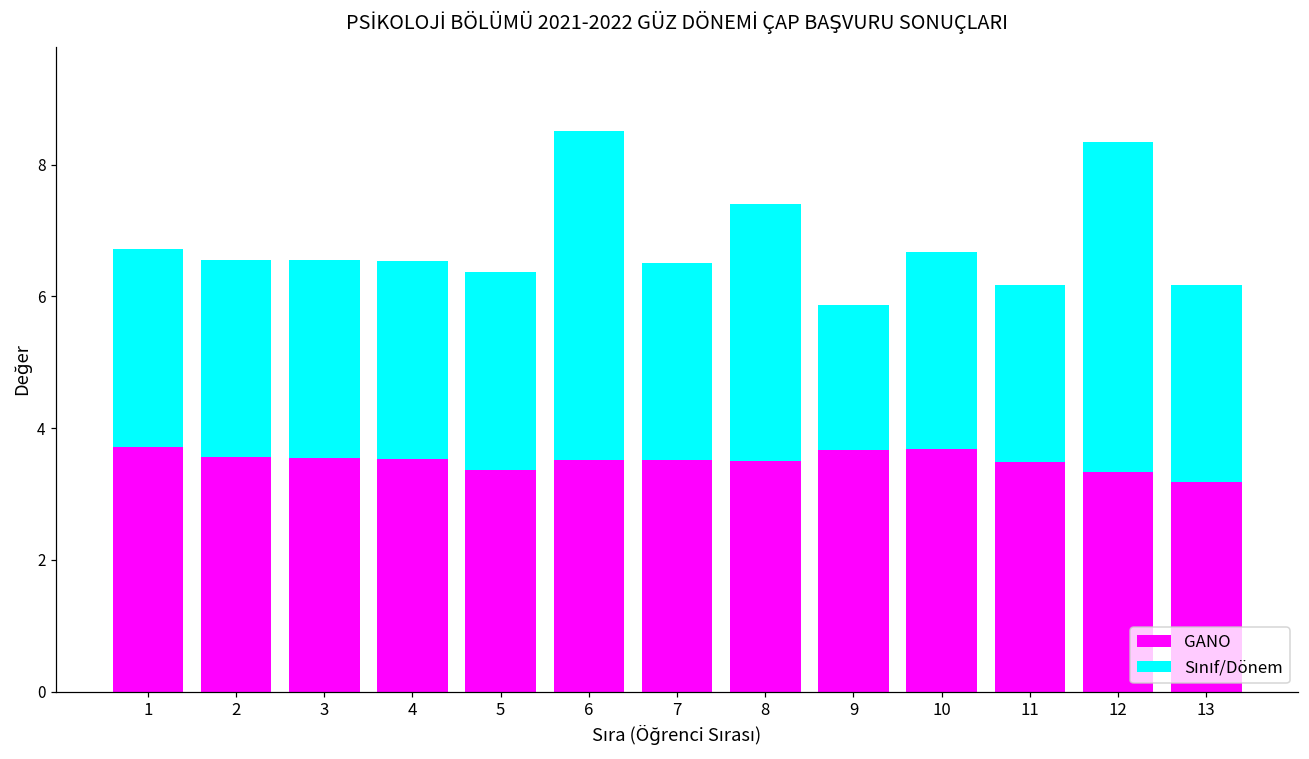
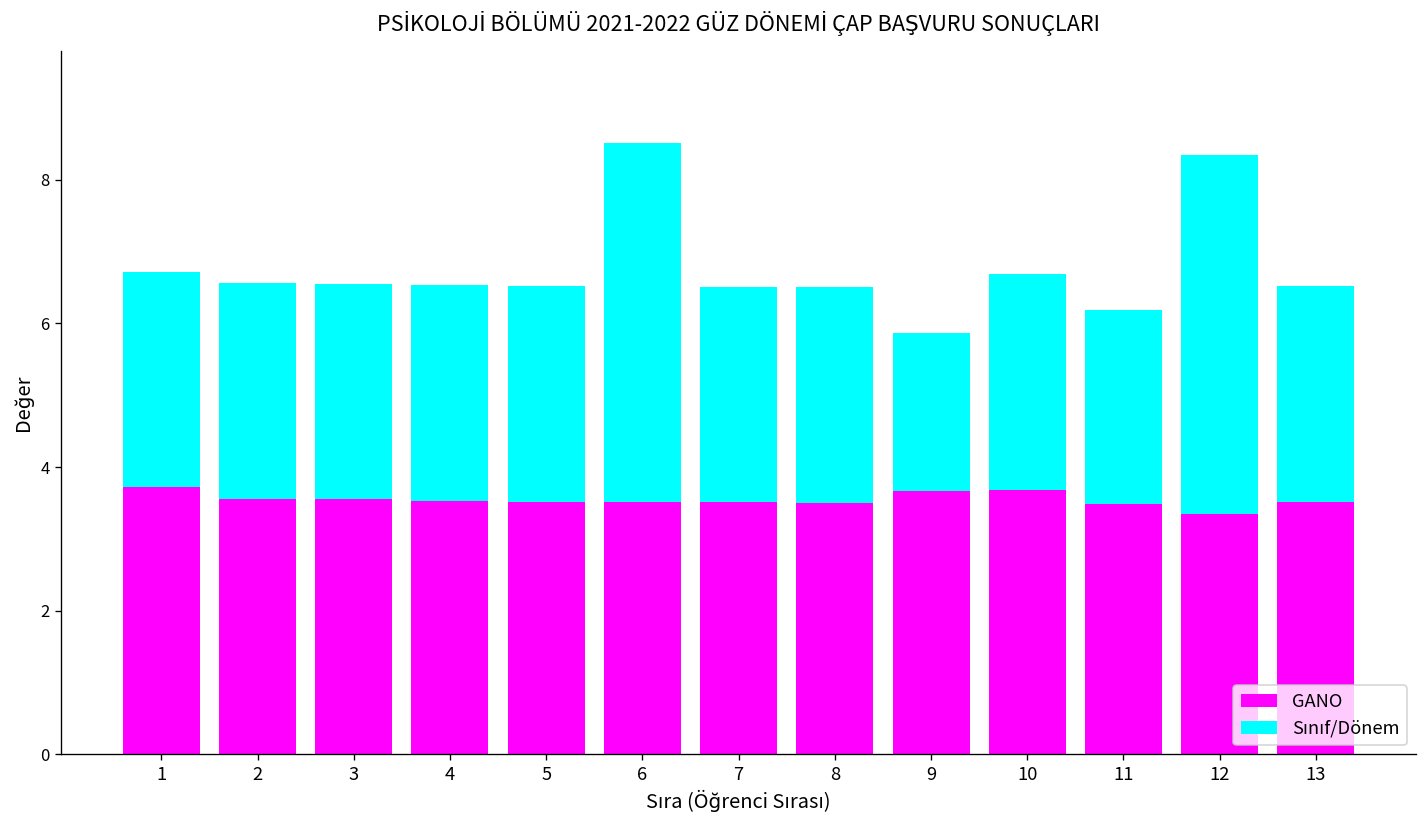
  {
    "GANO": {
      "1": 3.7,
      "2": 3.6,
      "3": 3.6,
      "4": 3.5,
-     "5": 3.4,
+     "5": 3.5,
      "6": 3.5,
      "7": 3.5,
      "8": 3.5,
      "9": 3.7,
      "10": 3.7,
      "11": 3.5,
      "12": 3.3,
-     "13": 3.2
+     "13": 3.5
    },
    "Sınıf/Dönem": {
      "1": 3.0,
      "2": 3.0,
      "3": 3.0,
      "4": 3.0,
      "5": 3.0,
      "6": 5.0,
      "7": 3.0,
-     "8": 3.9,
+     "8": 3.0,
      "9": 2.2,
      "10": 3.0,
      "11": 2.7,
      "12": 5.0,
      "13": 3.0
    }
  }
